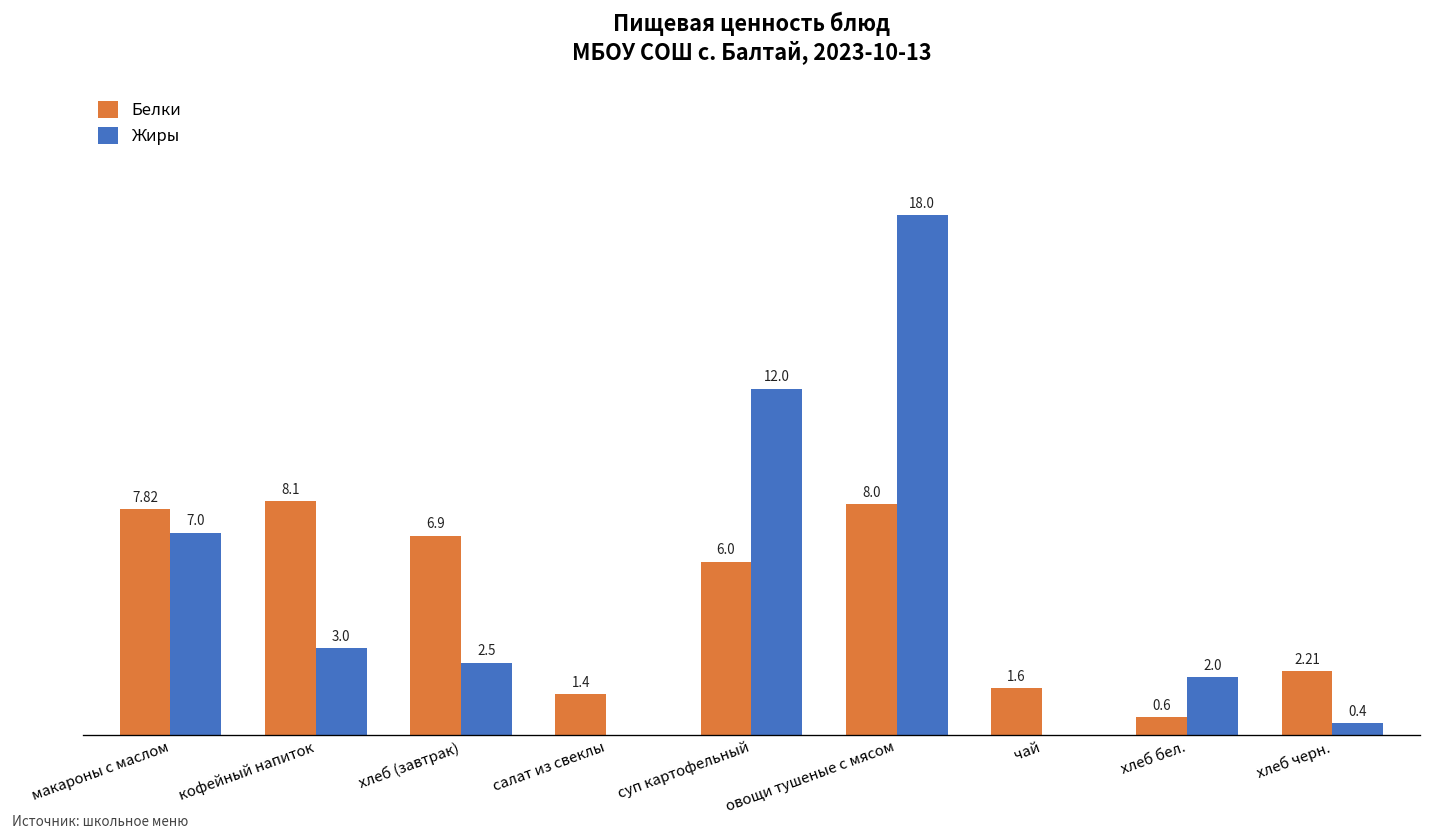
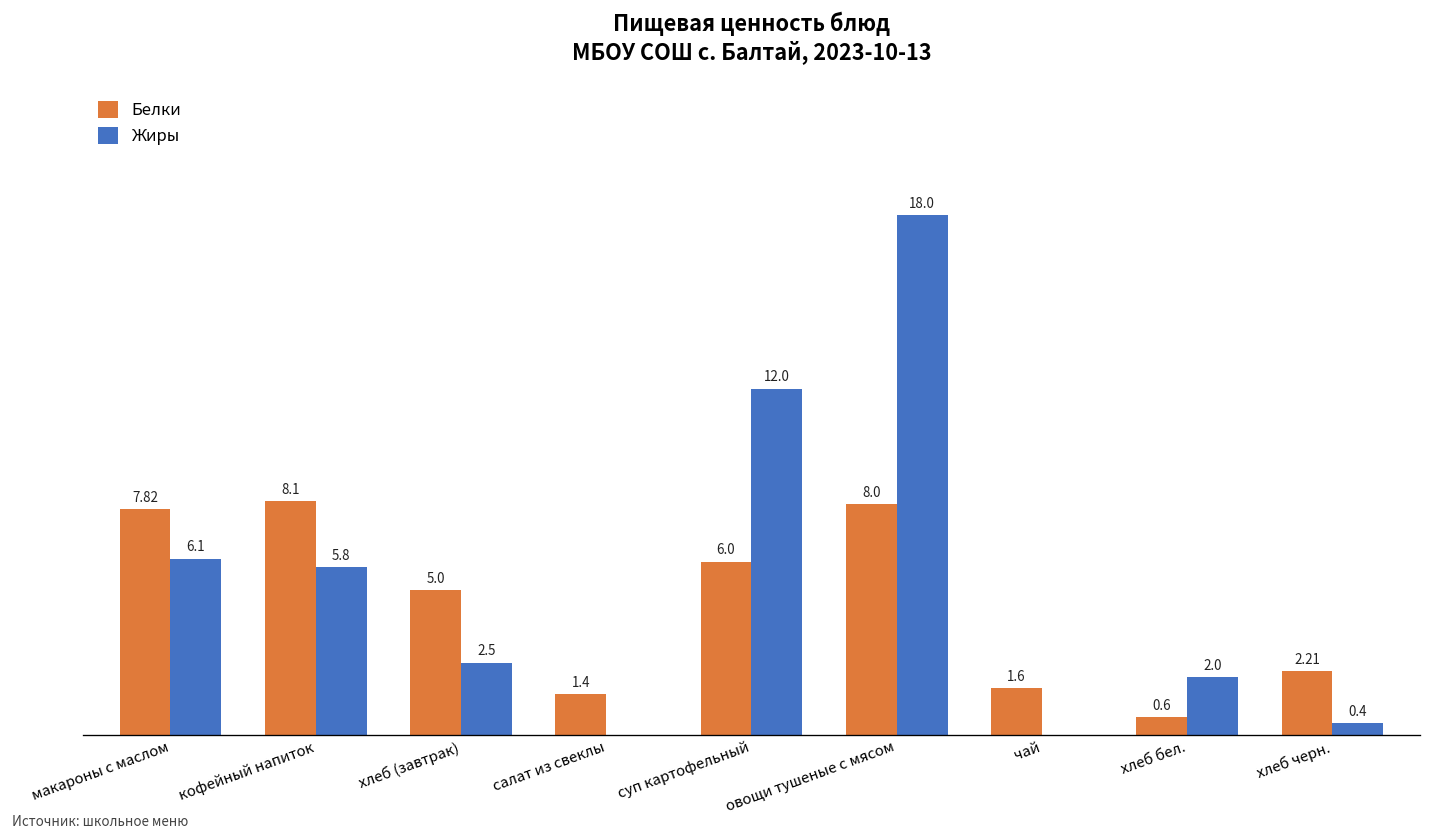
  {
    "Белки": {
      "макароны с маслом": 7.82,
      "кофейный напиток": 8.1,
-     "хлеб (завтрак)": 6.9,
+     "хлеб (завтрак)": 5.0,
      "салат из свеклы": 1.4,
      "суп картофельный": 6.0,
      "овощи тушеные с мясом": 8.0,
      "чай": 1.6,
      "хлеб бел.": 0.6,
      "хлеб черн.": 2.21
    },
    "Жиры": {
-     "макароны с маслом": 7.0,
-     "кофейный напиток": 3.0,
+     "макароны с маслом": 6.1,
+     "кофейный напиток": 5.8,
      "хлеб (завтрак)": 2.5,
      "суп картофельный": 12.0,
      "овощи тушеные с мясом": 18.0,
      "хлеб бел.": 2.0,
      "хлеб черн.": 0.4
    }
  }
